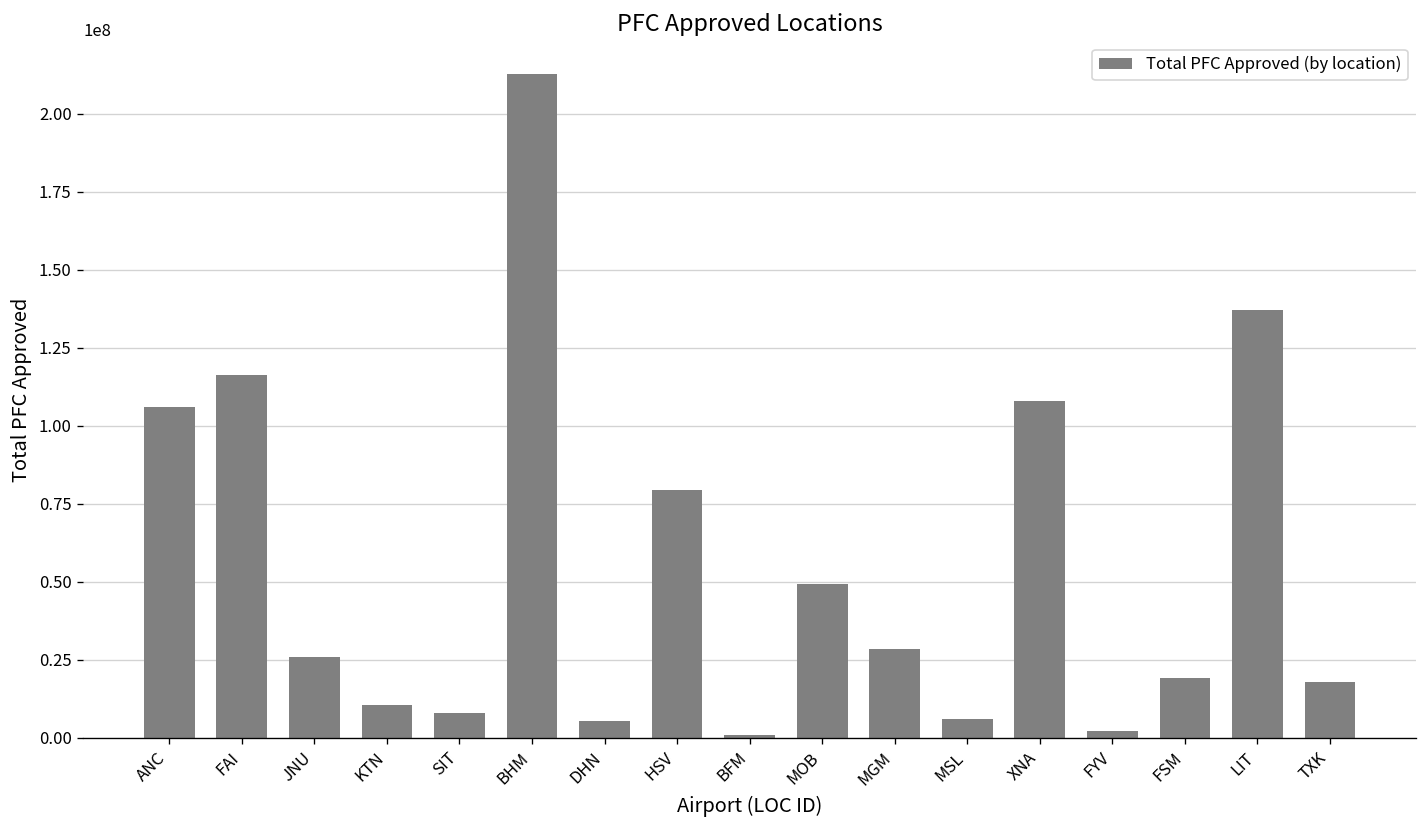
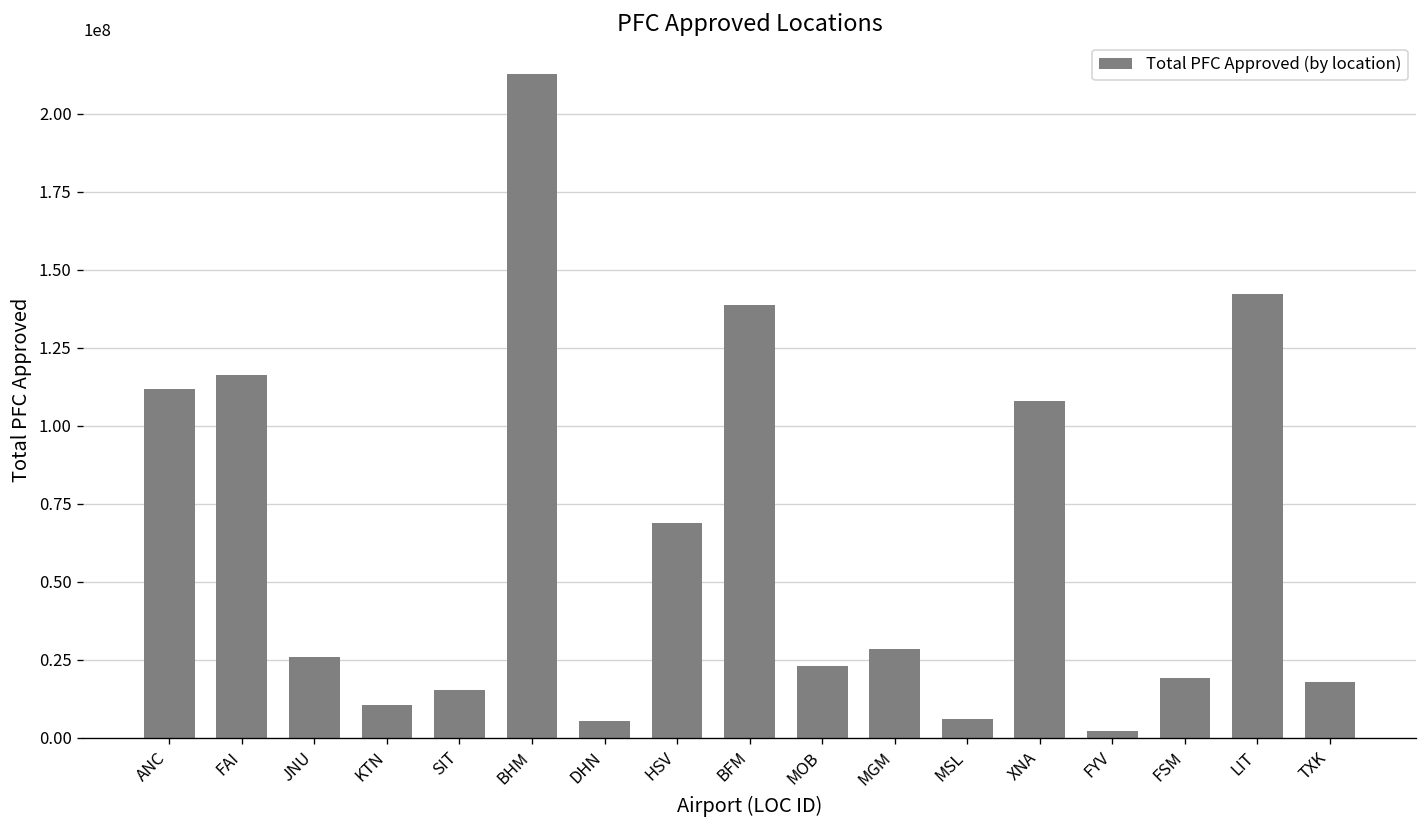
  {
-   "ANC": 106000000,
+   "ANC": 112000000,
    "FAI": 116000000,
    "JNU": 26000000,
    "KTN": 11000000,
-   "SIT": 8000000,
+   "SIT": 15000000,
    "BHM": 213000000,
    "DHN": 6000000,
-   "HSV": 80000000,
-   "BFM": 1000000,
-   "MOB": 49000000,
+   "HSV": 69000000,
+   "BFM": 139000000,
+   "MOB": 23000000,
    "MGM": 29000000,
    "MSL": 6000000,
    "XNA": 108000000,
    "FYV": 2000000,
    "FSM": 19000000,
-   "LIT": 137000000,
+   "LIT": 142000000,
    "TXK": 18000000
  }
